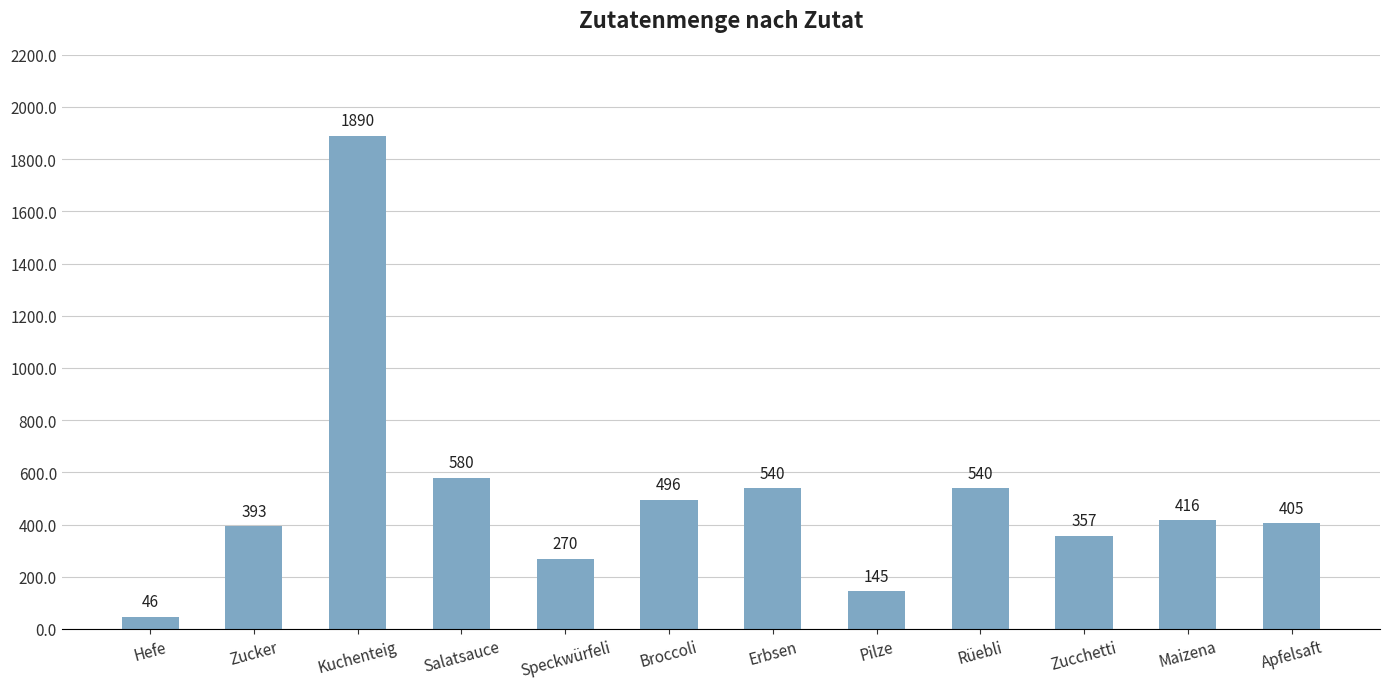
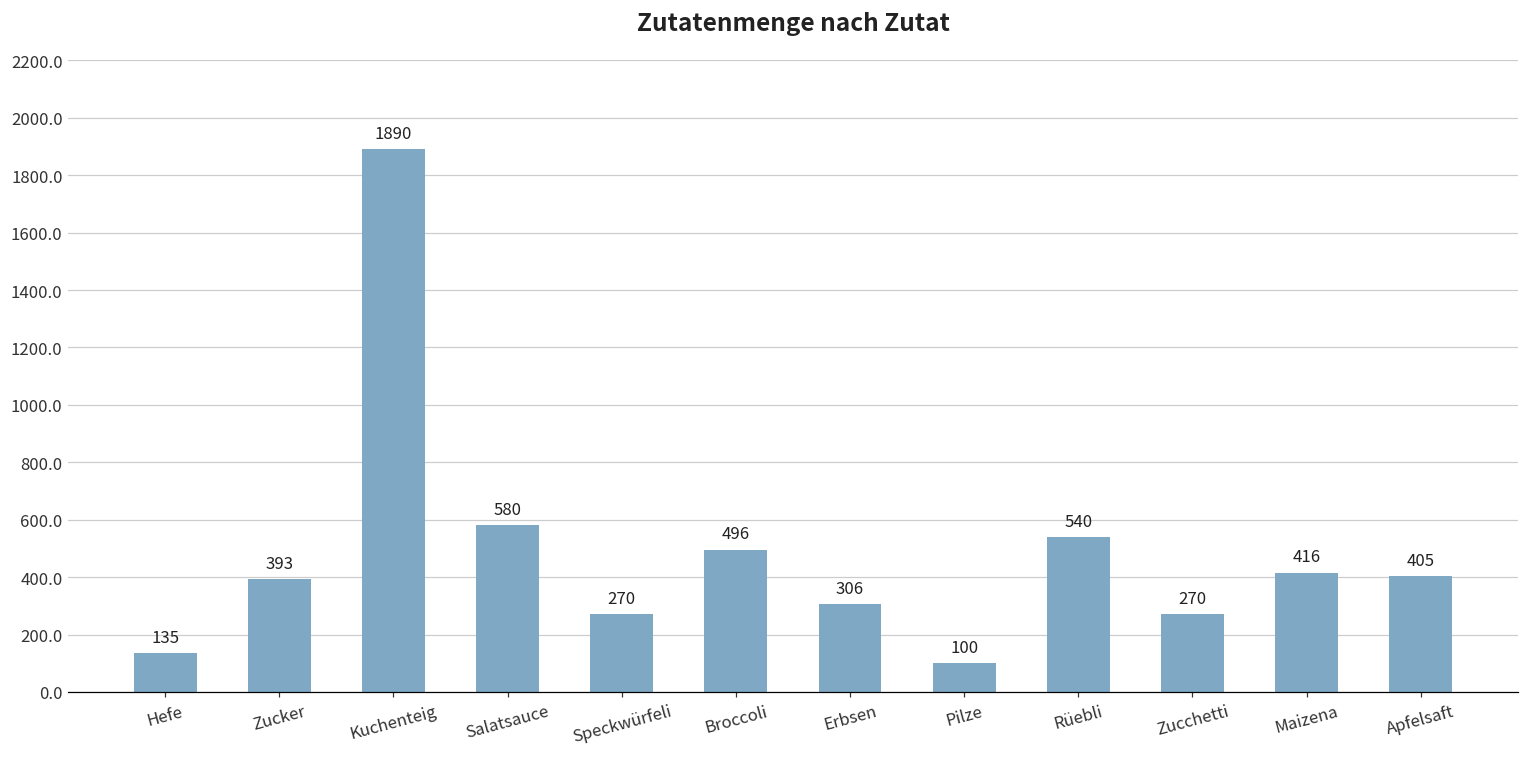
  {
-   "Hefe": 46,
+   "Hefe": 135,
    "Zucker": 393,
    "Kuchenteig": 1890,
    "Salatsauce": 580,
    "Speckwürfeli": 270,
    "Broccoli": 496,
-   "Erbsen": 540,
-   "Pilze": 145,
+   "Erbsen": 306,
+   "Pilze": 100,
    "Rüebli": 540,
-   "Zucchetti": 357,
+   "Zucchetti": 270,
    "Maizena": 416,
    "Apfelsaft": 405
  }
